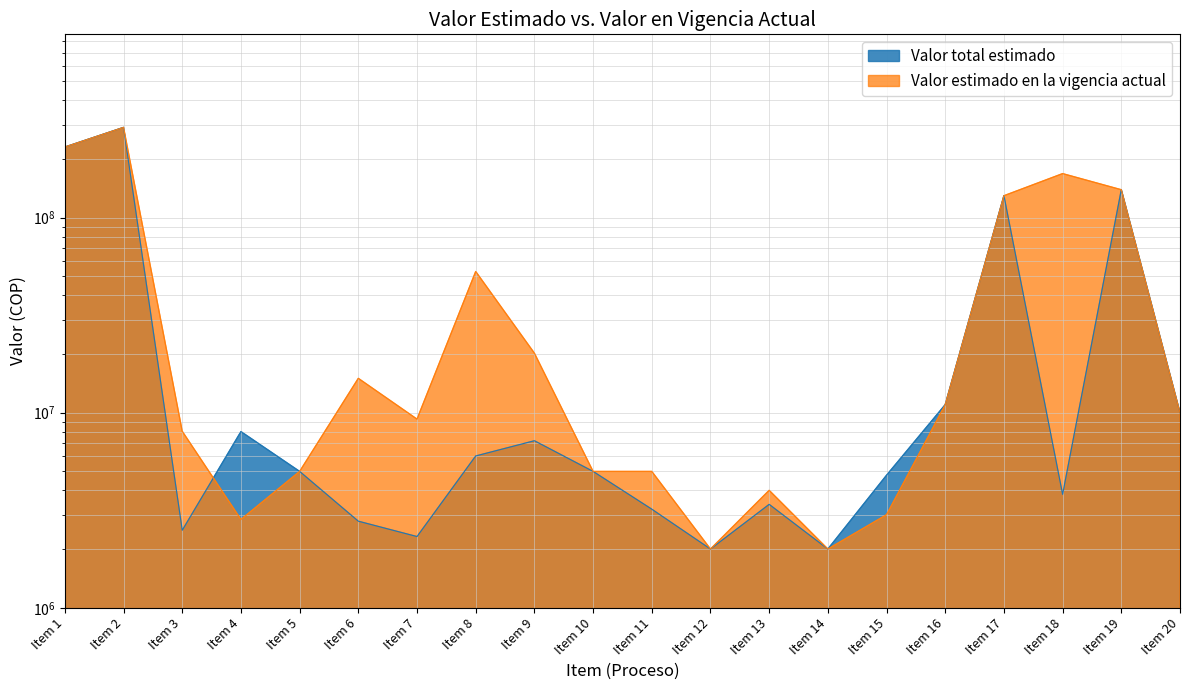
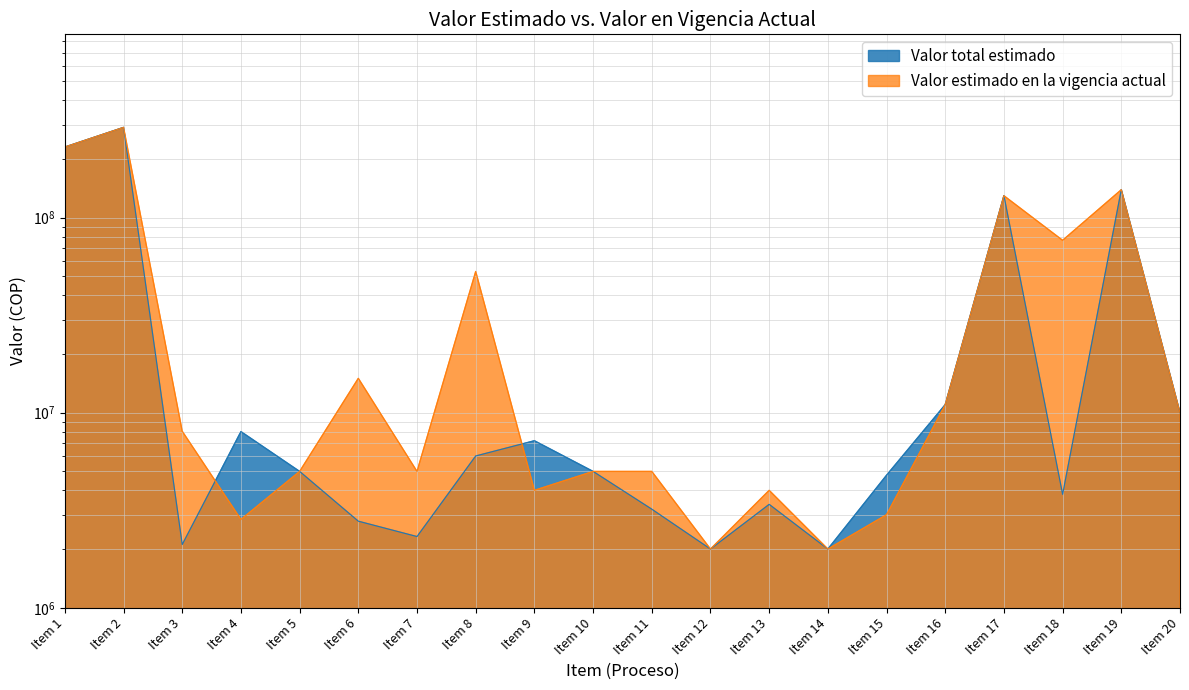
  {
    "Valor total estimado": {
-     "Item 3": 2500000,
+     "Item 3": 2100000,
      "Item 4": 8000000,
      "Item 6": 2800000,
      "Item 7": 2300000,
      "Item 8": 6000000,
      "Item 9": 7200000,
      "Item 11": 3200000,
      "Item 13": 3400000,
      "Item 15": 4800000,
      "Item 18": 3800000
    },
    "Valor estimado en la vigencia actual": {
      "Item 3": 8000000,
      "Item 4": 2800000,
      "Item 6": 15000000,
-     "Item 7": 9000000,
+     "Item 7": 5000000,
      "Item 8": 53000000,
-     "Item 9": 20000000,
+     "Item 9": 4000000,
      "Item 11": 5000000,
      "Item 13": 4000000,
      "Item 15": 3000000,
-     "Item 18": 170000000
+     "Item 18": 77000000
    }
  }
